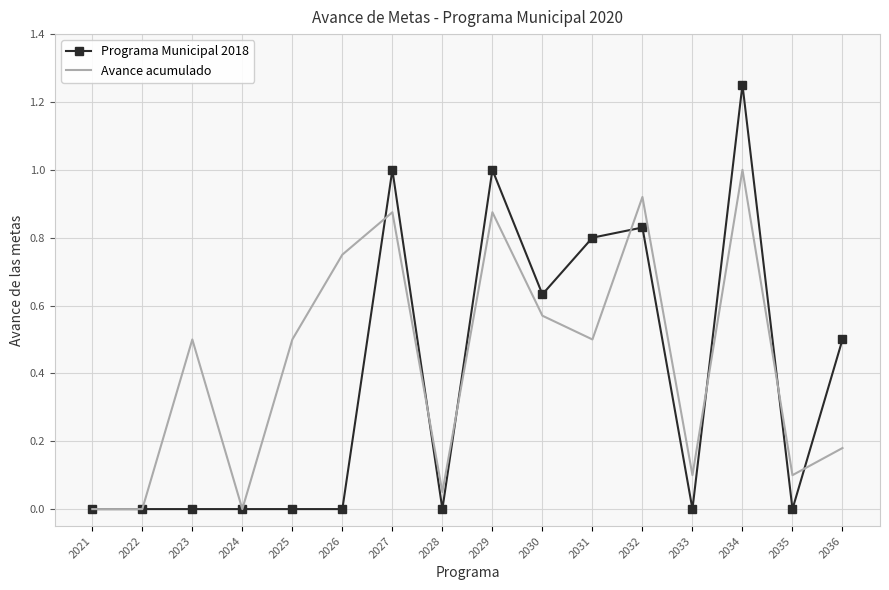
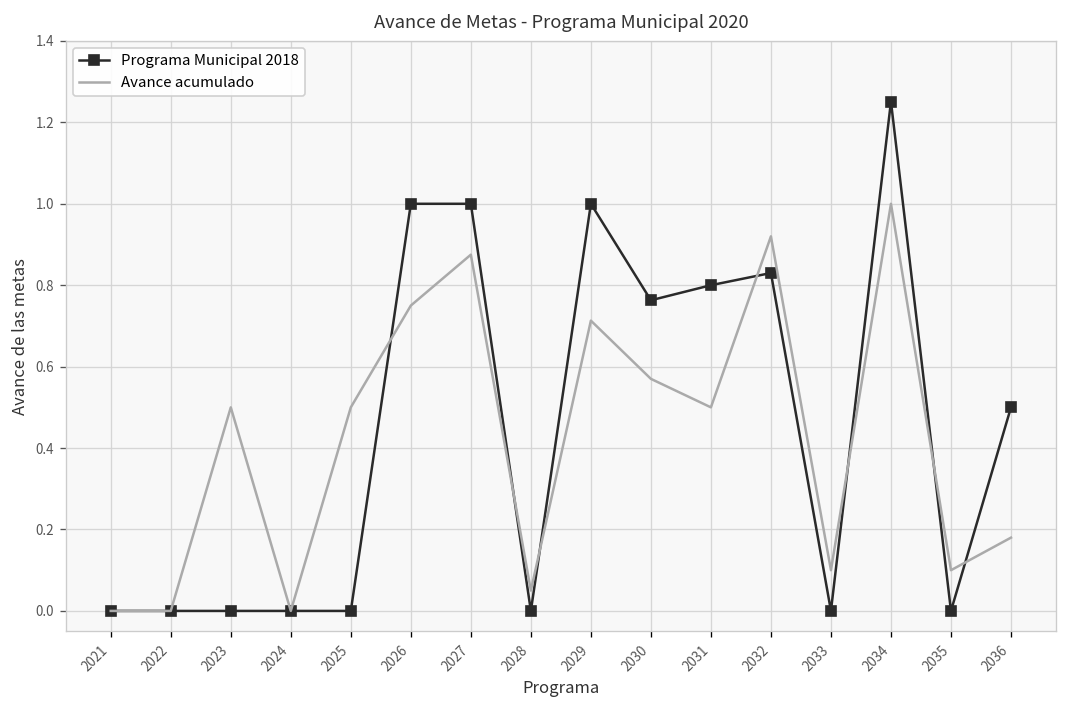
  {
    "Programa Municipal 2018": {
      "2023": 0.00,
      "2025": 0.00,
-     "2026": 0,
+     "2026": 1,
      "2027": 1.00,
      "2028": 0.00,
      "2029": 1.00,
-     "2030": 0.63,
+     "2030": 0.76,
      "2031": 0.80,
      "2032": 0.83,
      "2033": 0.00,
      "2034": 1.25,
      "2035": 0.00,
      "2036": 0.50
    },
    "Avance acumulado": {
      "2023": 0.50,
      "2025": 0.50,
      "2026": 0.75,
      "2027": 0.88,
      "2028": 0.05,
-     "2029": 0.88,
+     "2029": 0.71,
      "2030": 0.57,
      "2031": 0.50,
      "2032": 0.92,
      "2033": 0.10,
      "2034": 1.00,
      "2035": 0.10,
      "2036": 0.18
    }
  }
